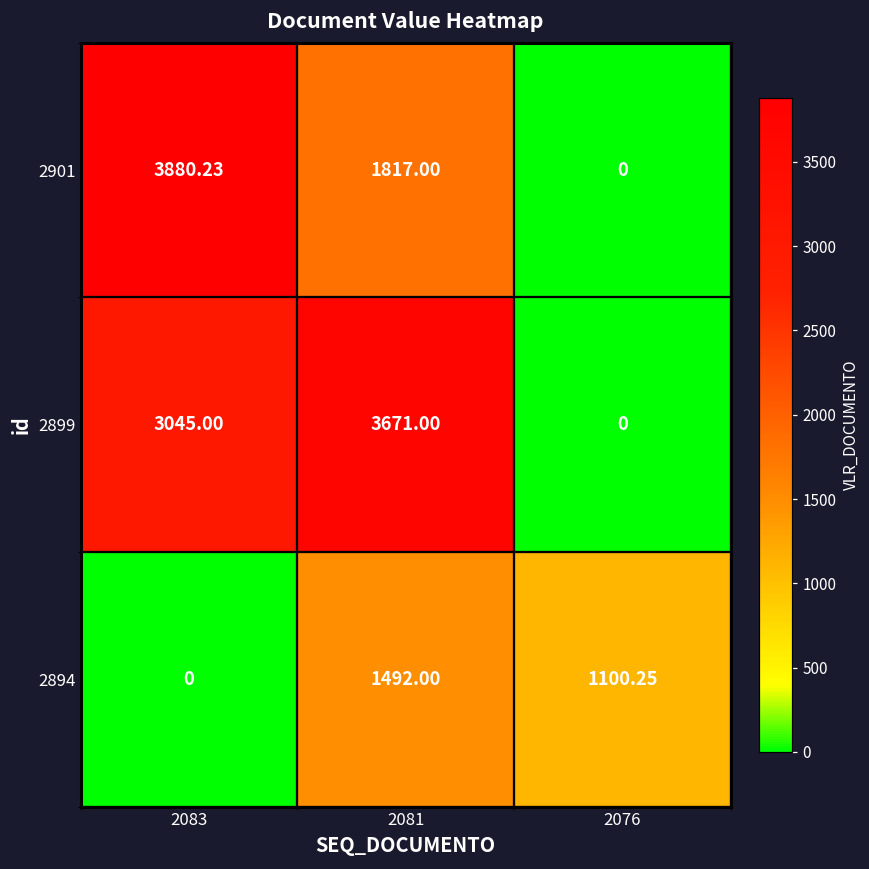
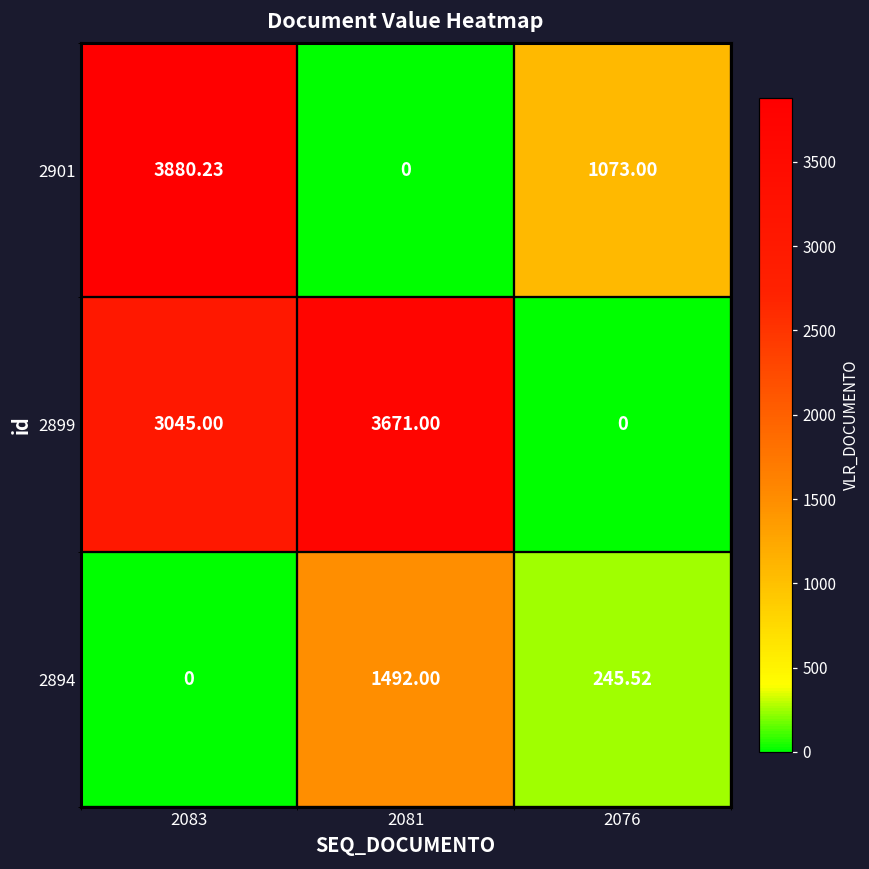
  {
    "2901": {
      "2083": 3880.23,
-     "2081": 1817.00,
-     "2076": 0
+     "2081": 0,
+     "2076": 1073.00
    },
    "2899": {
      "2083": 3045.00,
      "2081": 3671.00,
      "2076": 0
    },
    "2894": {
      "2083": 0,
      "2081": 1492.00,
-     "2076": 1100.25
+     "2076": 245.52
    }
  }
